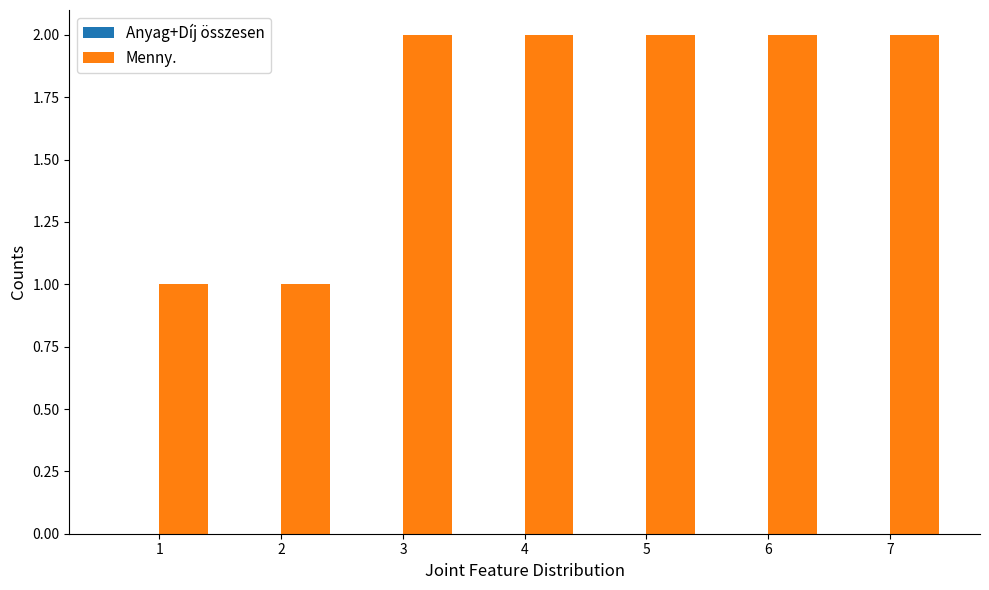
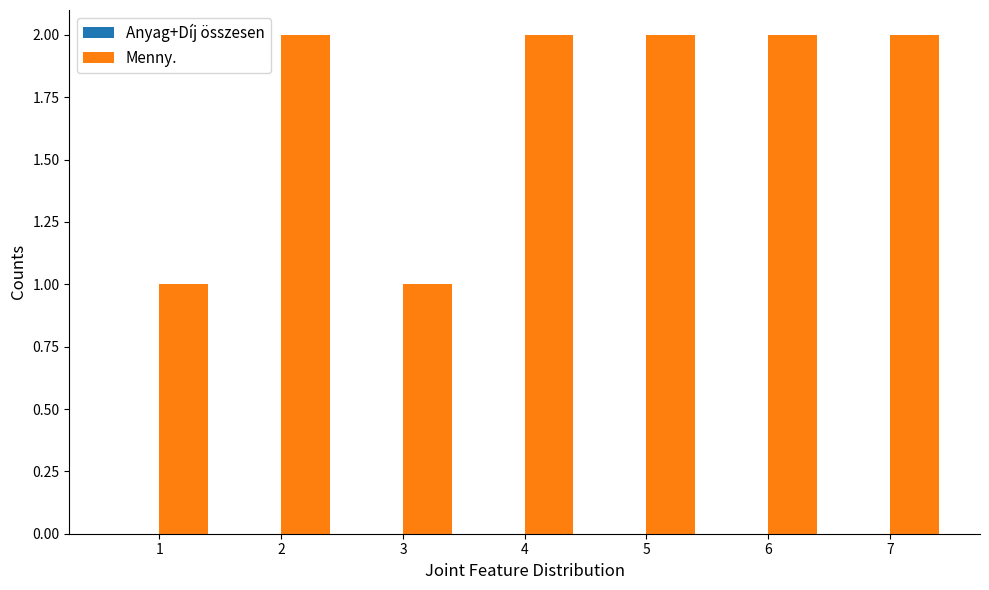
  {
    "Anyag+Díj összesen": {
      "1": 0,
      "2": 0,
      "3": 0,
      "4": 0,
      "5": 0,
      "6": 0,
      "7": 0
    },
    "Menny.": {
      "1": 1,
-     "2": 1,
-     "3": 2,
+     "2": 2,
+     "3": 1,
      "4": 2,
      "5": 2,
      "6": 2,
      "7": 2
    }
  }
